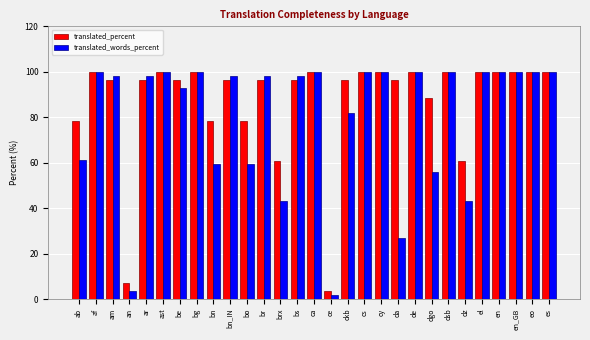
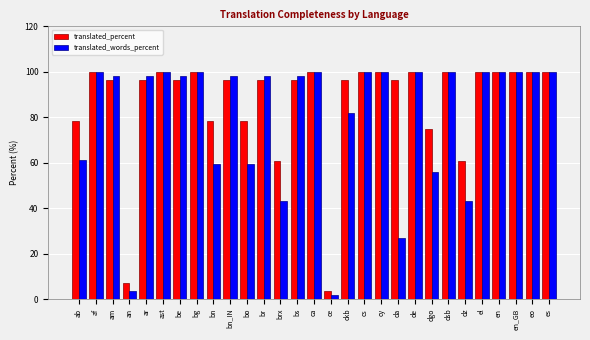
  {
    "translated_percent": {
      "ab": 79,
      "af": 100,
      "am": 96,
      "an": 7,
      "ar": 96,
      "ast": 100,
      "be": 96,
      "bg": 100,
      "bn": 79,
      "bn_IN": 96,
      "bo": 79,
      "br": 96,
      "brx": 61,
      "bs": 96,
      "ca": 100,
      "ce": 4,
      "ckb": 96,
      "cs": 100,
      "cy": 100,
      "da": 96,
      "de": 100,
-     "dgo": 88,
+     "dgo": 75,
      "dsb": 100,
      "dz": 61,
      "el": 100,
      "en": 100,
      "en_GB": 100,
      "eo": 100,
      "es": 100
    },
    "translated_words_percent": {
      "ab": 61,
      "af": 100,
      "am": 98,
      "an": 3,
      "ar": 98,
      "ast": 100,
-     "be": 93,
+     "be": 98,
      "bg": 100,
      "bn": 59,
      "bn_IN": 98,
      "bo": 59,
      "br": 98,
      "brx": 43,
      "bs": 98,
      "ca": 100,
      "ce": 2,
      "ckb": 82,
      "cs": 100,
      "cy": 100,
      "da": 27,
      "de": 100,
      "dgo": 56,
      "dsb": 100,
      "dz": 43,
      "el": 100,
      "en": 100,
      "en_GB": 100,
      "eo": 100,
      "es": 100
    }
  }
